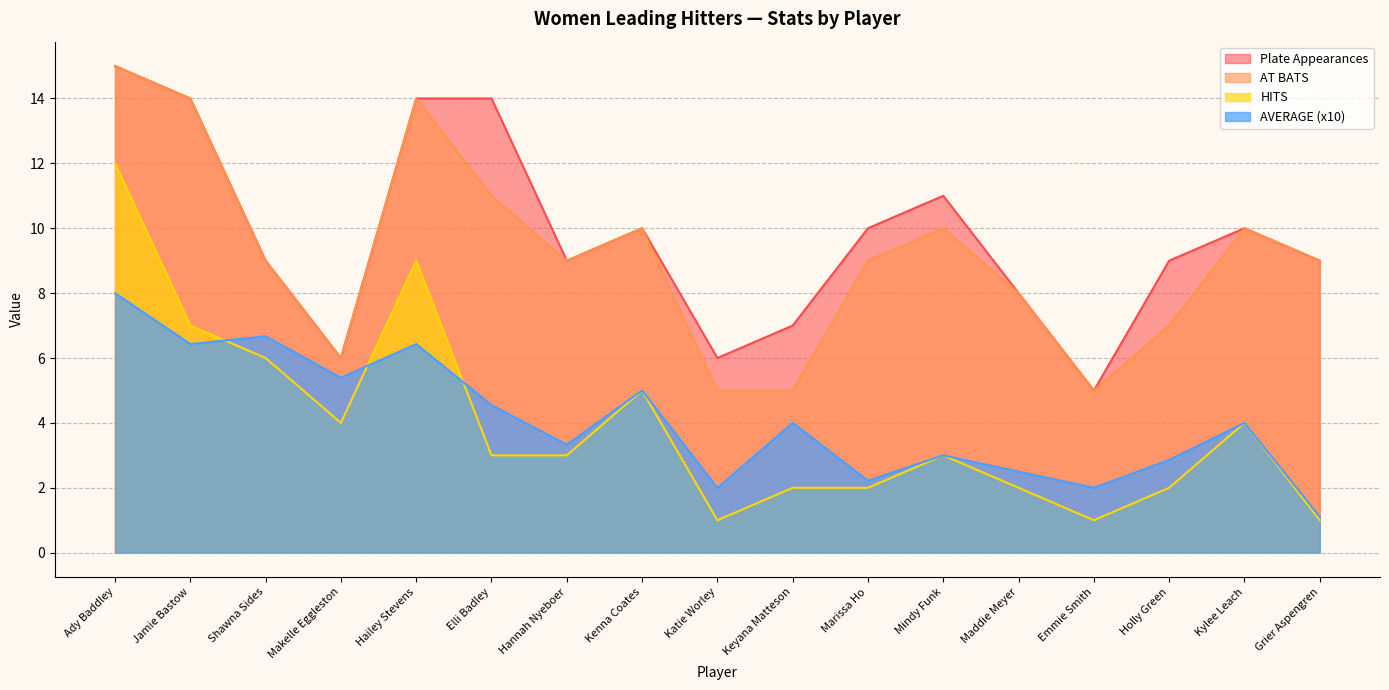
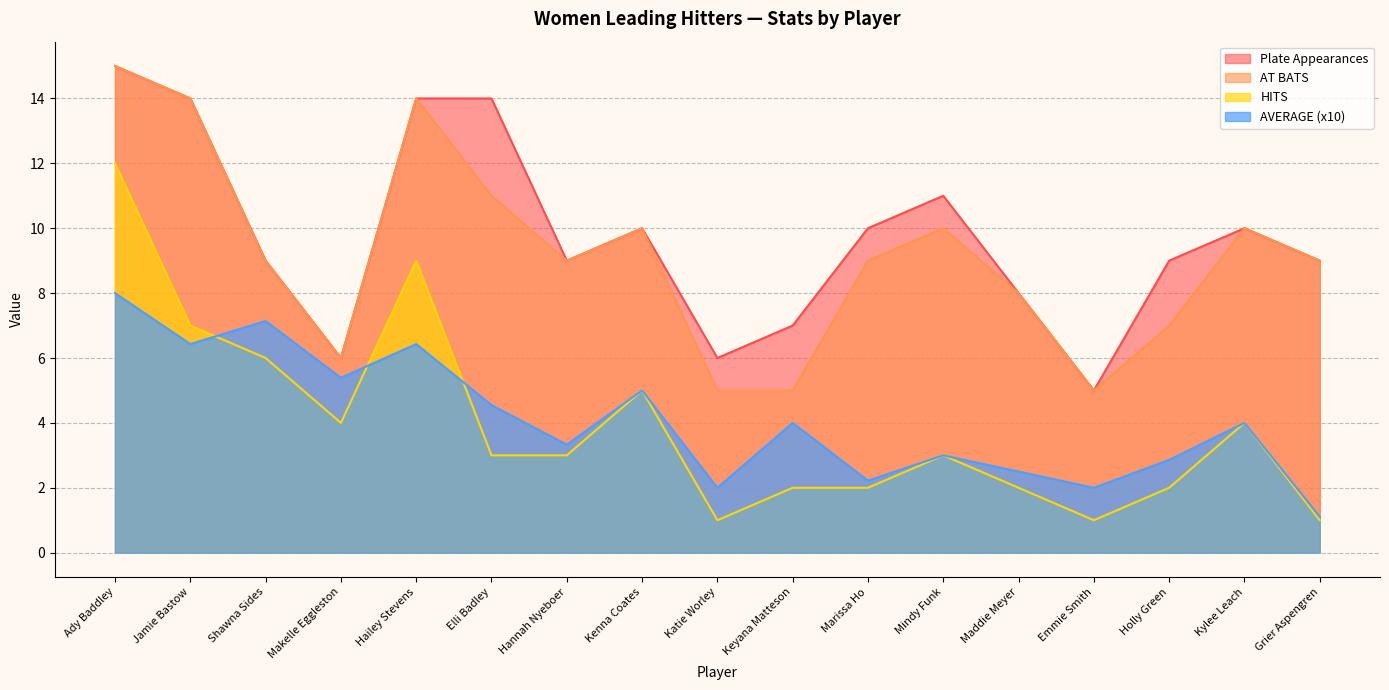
  {
    "HITS": {
      "Ady Baddley": 12.0,
      "Jamie Bastow": 7.0,
      "Shawna Sides": 6.0,
      "Makelle Eggleston": 4.0,
      "Hailey Stevens": 9.0,
      "Elli Badley": 3.0,
      "Hannah Nyeboer": 3.0,
      "Katie Worley": 1.0,
      "Keyana Matteson": 2.0,
      "Marissa Ho": 2.0,
      "Maddie Meyer": 2.0,
      "Emmie Smith": 1.0,
      "Holly Green": 2.0,
      "Grier Aspengren": 1.0
    },
    "AVERAGE (x10)": {
      "Ady Baddley": 8.0,
      "Jamie Bastow": 6.4,
-     "Shawna Sides": 6.7,
+     "Shawna Sides": 7.1,
      "Makelle Eggleston": 5.4,
      "Hailey Stevens": 6.4,
      "Elli Badley": 4.6,
      "Hannah Nyeboer": 3.3,
      "Katie Worley": 2.0,
      "Keyana Matteson": 4.0,
      "Marissa Ho": 2.2,
      "Maddie Meyer": 2.5,
      "Emmie Smith": 2.0,
      "Holly Green": 2.9,
      "Grier Aspengren": 1.1
    }
  }
